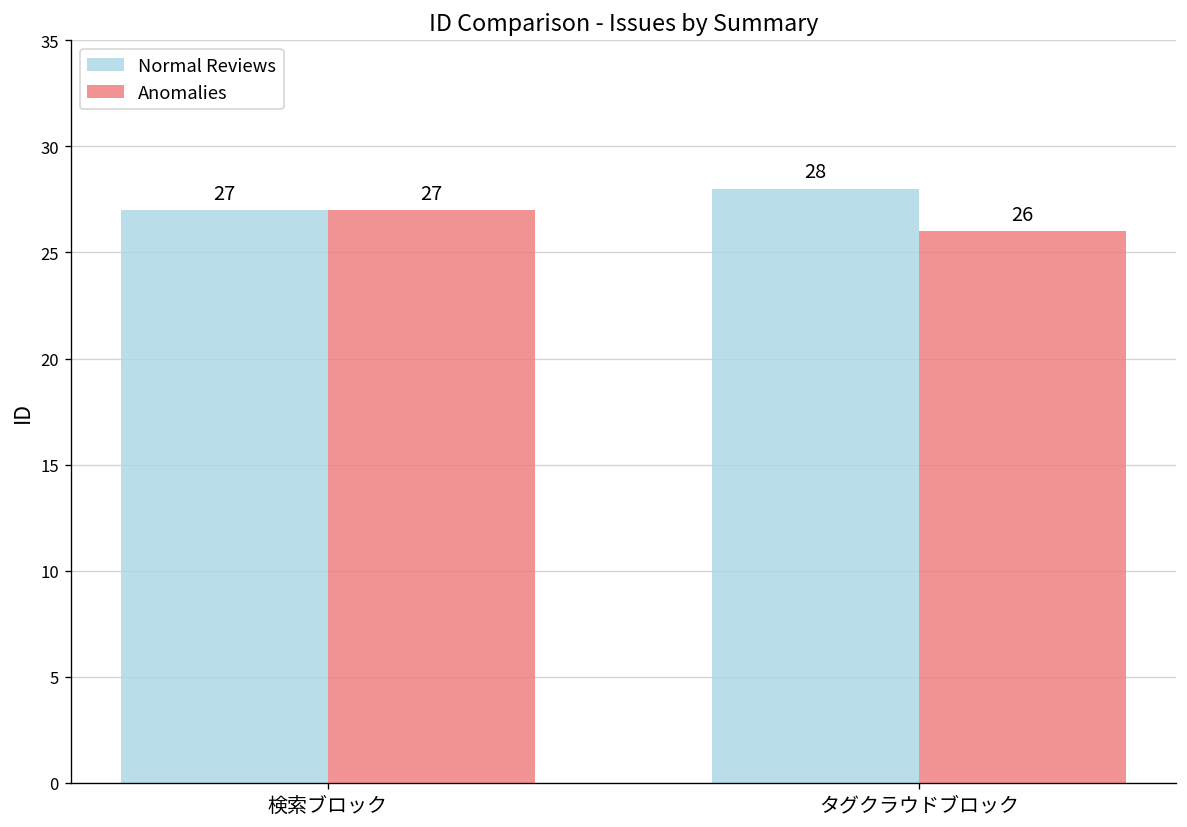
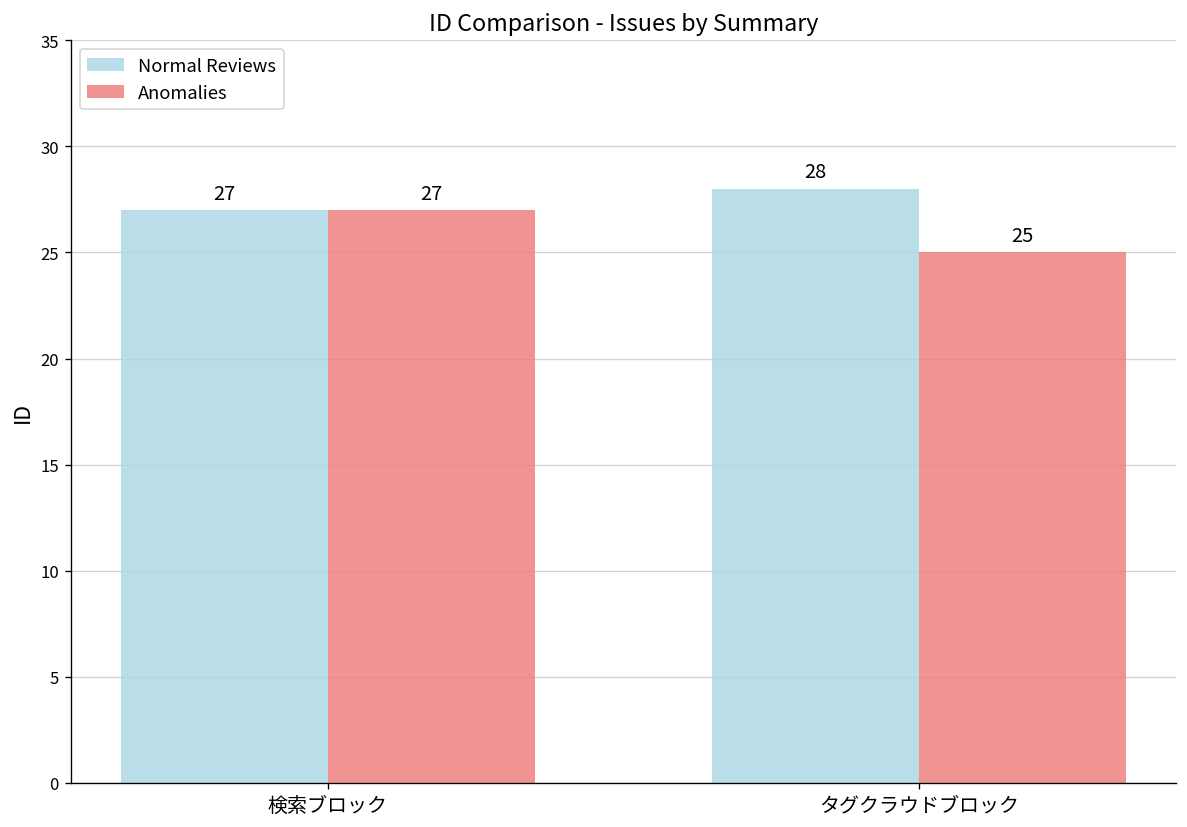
  {
    "Normal Reviews": {
      "検索ブロック": 27,
      "タグクラウドブロック": 28
    },
    "Anomalies": {
      "検索ブロック": 27,
-     "タグクラウドブロック": 26
+     "タグクラウドブロック": 25
    }
  }
